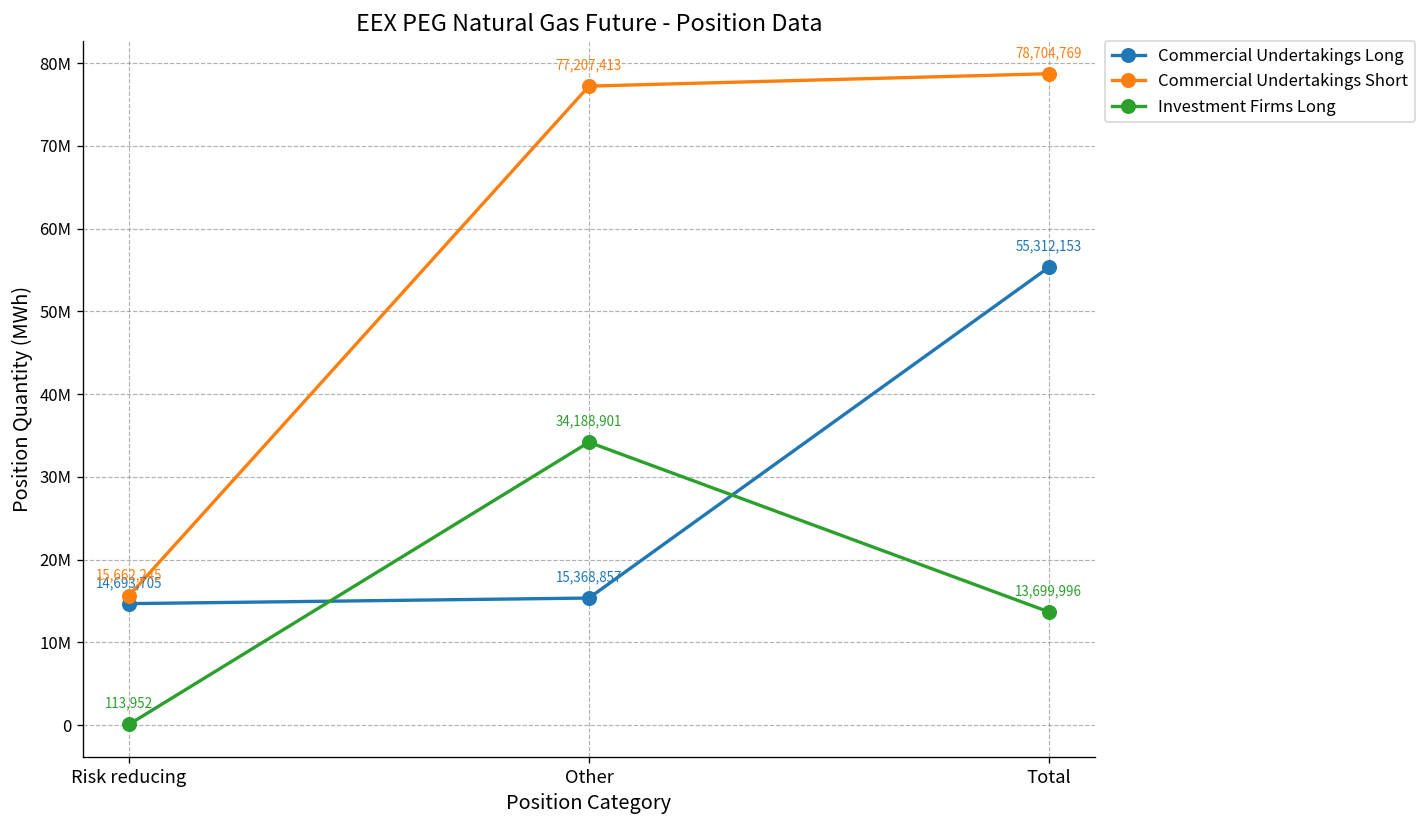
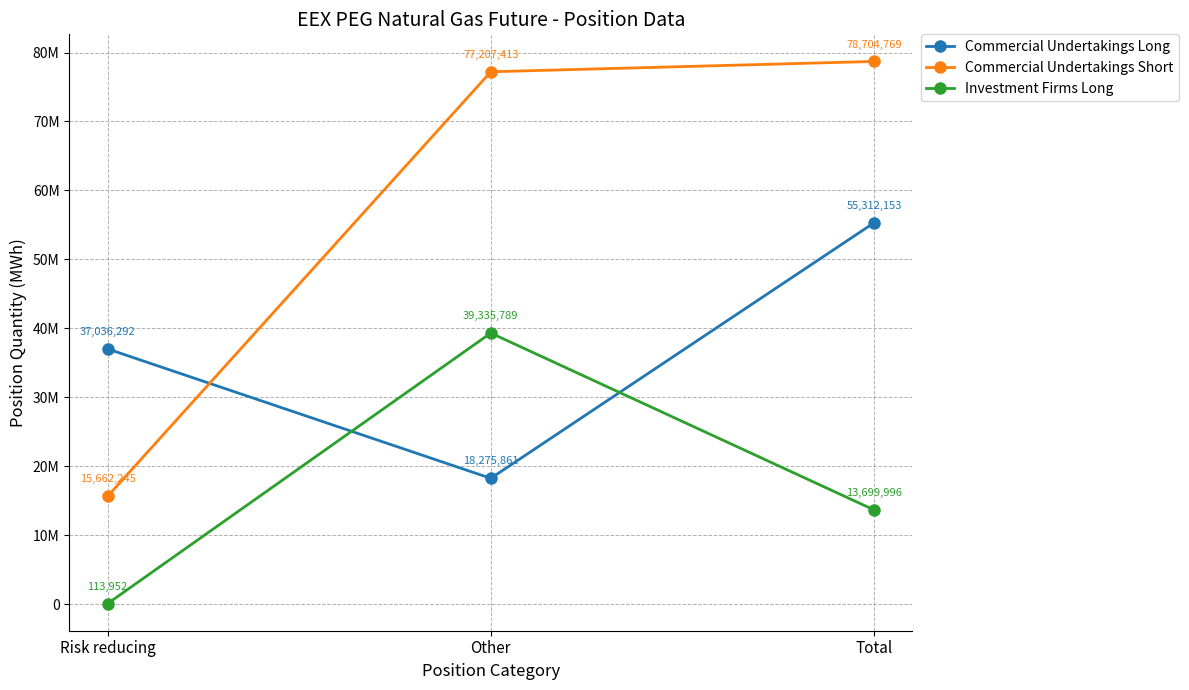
  {
    "Commercial Undertakings Long": {
-     "Risk reducing": "14,693,705",
-     "Other": "15,368,857",
+     "Risk reducing": "37,036,292",
+     "Other": "18,275,861",
      "Total": "55,312,153"
    },
    "Commercial Undertakings Short": {
      "Risk reducing": "15,662,245",
      "Other": "77,207,413",
      "Total": "78,704,769"
    },
    "Investment Firms Long": {
      "Risk reducing": "113,952",
-     "Other": "34,188,901",
+     "Other": "39,335,789",
      "Total": "13,699,996"
    }
  }
